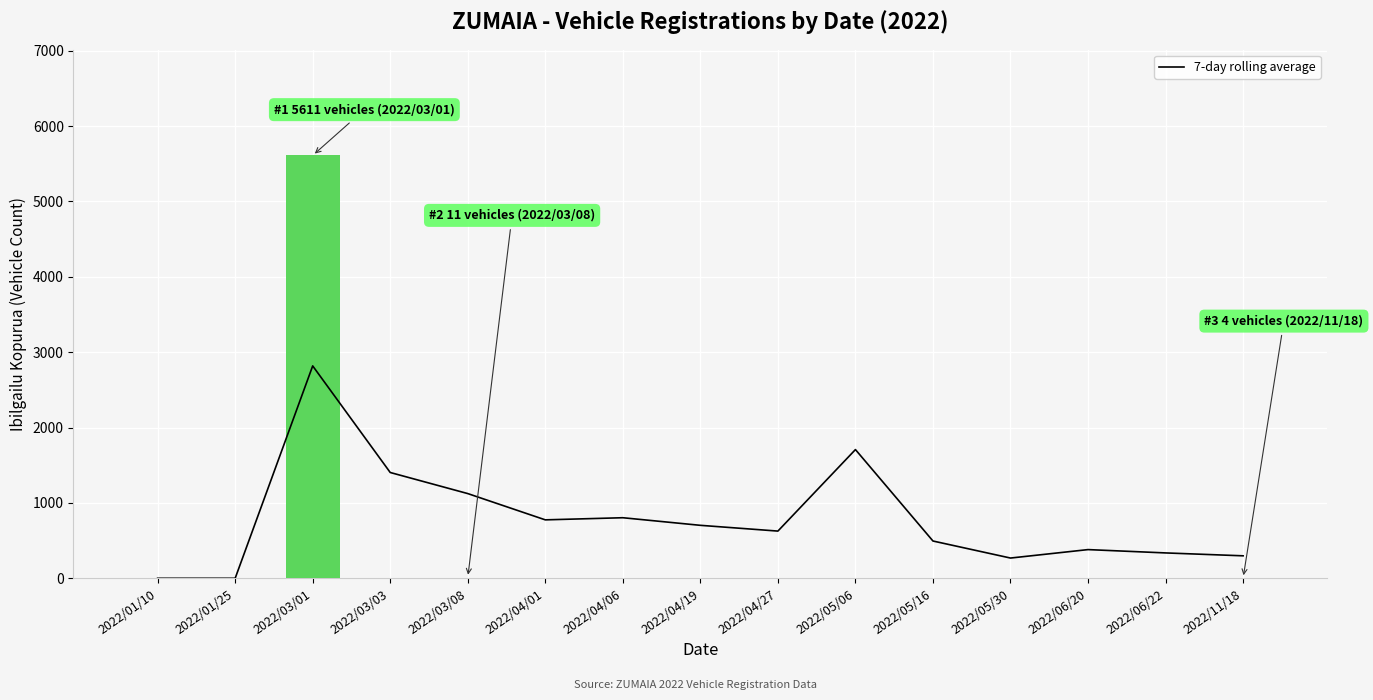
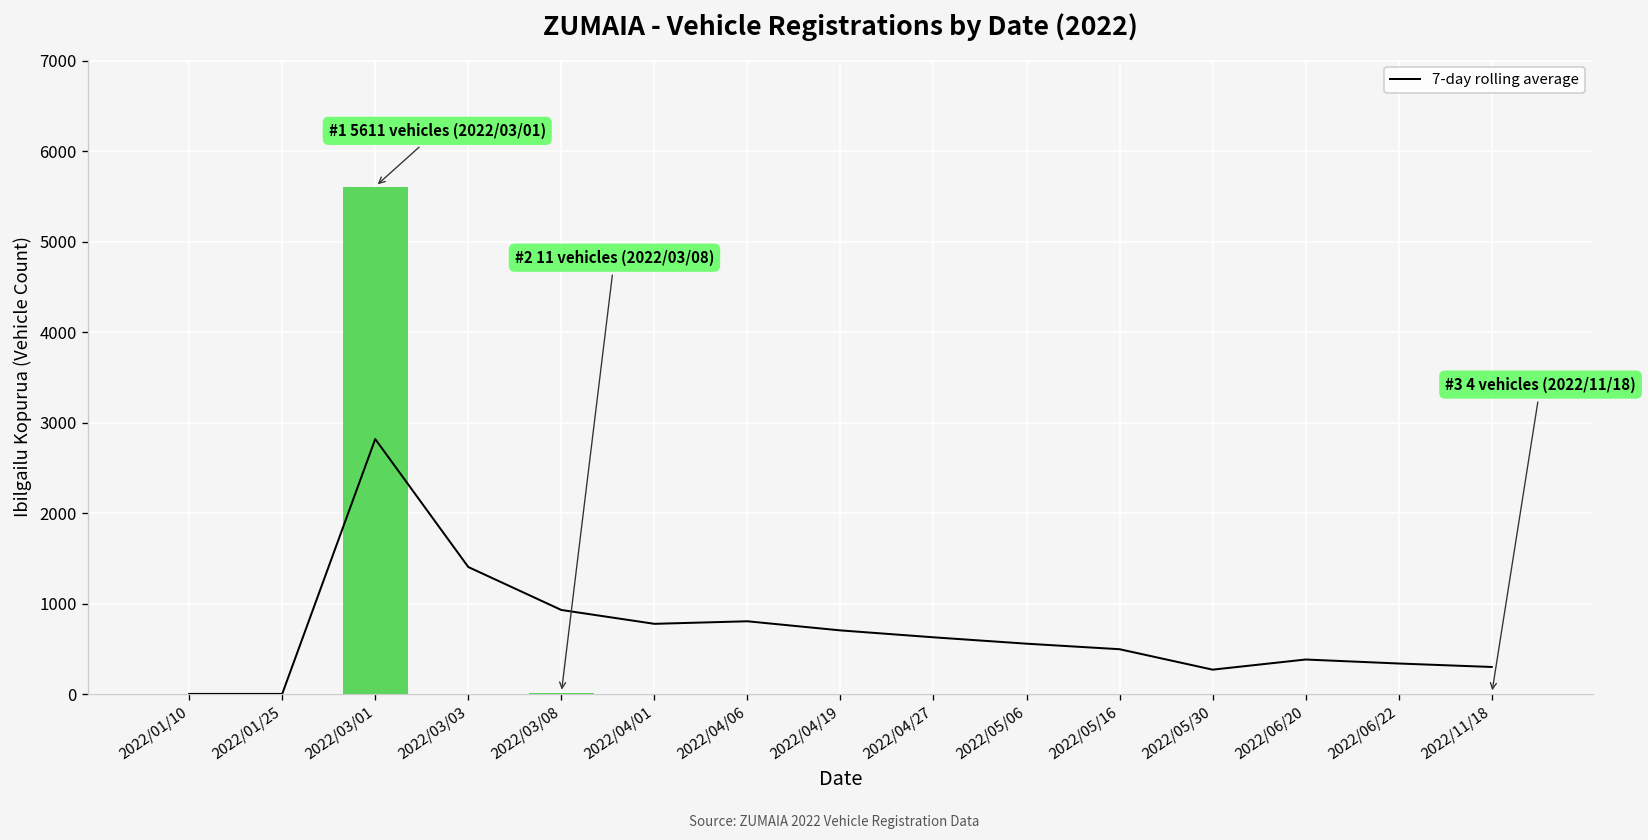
  {
    "7-day rolling average": {
      "2022/01/10": 0,
      "2022/01/25": 0,
      "2022/03/01": 2800,
      "2022/03/03": 1400,
-     "2022/03/08": 1100,
+     "2022/03/08": 900,
      "2022/04/06": 800,
      "2022/04/19": 700,
      "2022/04/27": 600,
-     "2022/05/06": 1700,
+     "2022/05/06": 600,
      "2022/05/16": 500,
      "2022/05/30": 300,
      "2022/06/20": 400,
      "2022/06/22": 300
    }
  }
